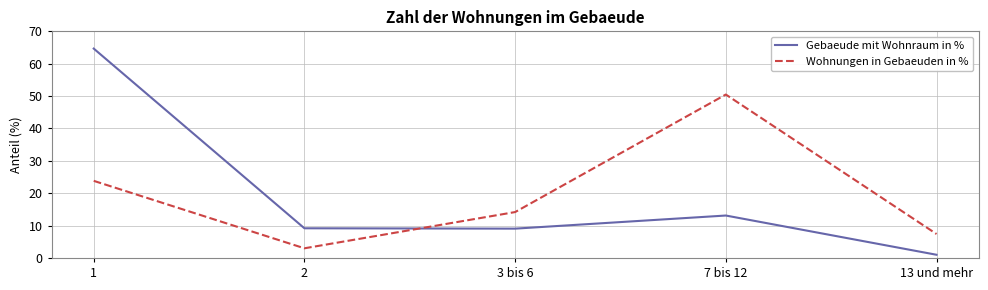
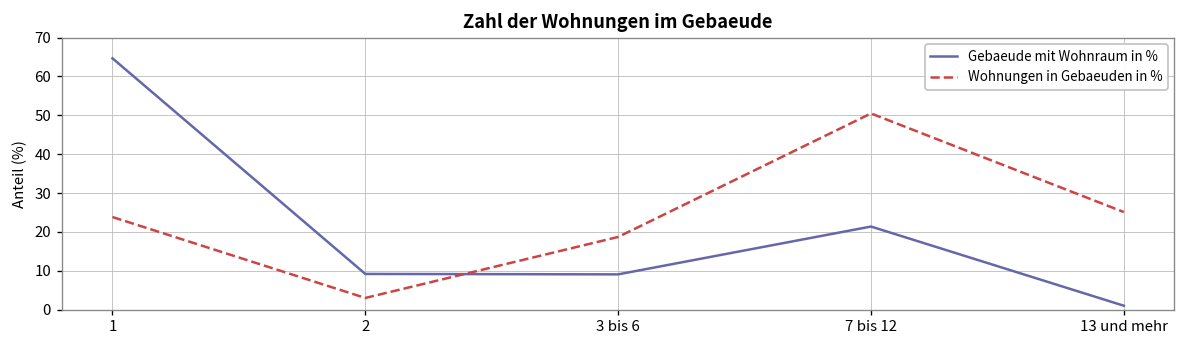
  {
    "Gebaeude mit Wohnraum in %": {
      "1": 65,
      "2": 9,
      "3 bis 6": 9,
-     "7 bis 12": 13,
+     "7 bis 12": 21,
      "13 und mehr": 1
    },
    "Wohnungen in Gebaeuden in %": {
      "1": 24,
      "2": 3,
-     "3 bis 6": 14,
+     "3 bis 6": 19,
      "7 bis 12": 50,
-     "13 und mehr": 7
+     "13 und mehr": 25
    }
  }
